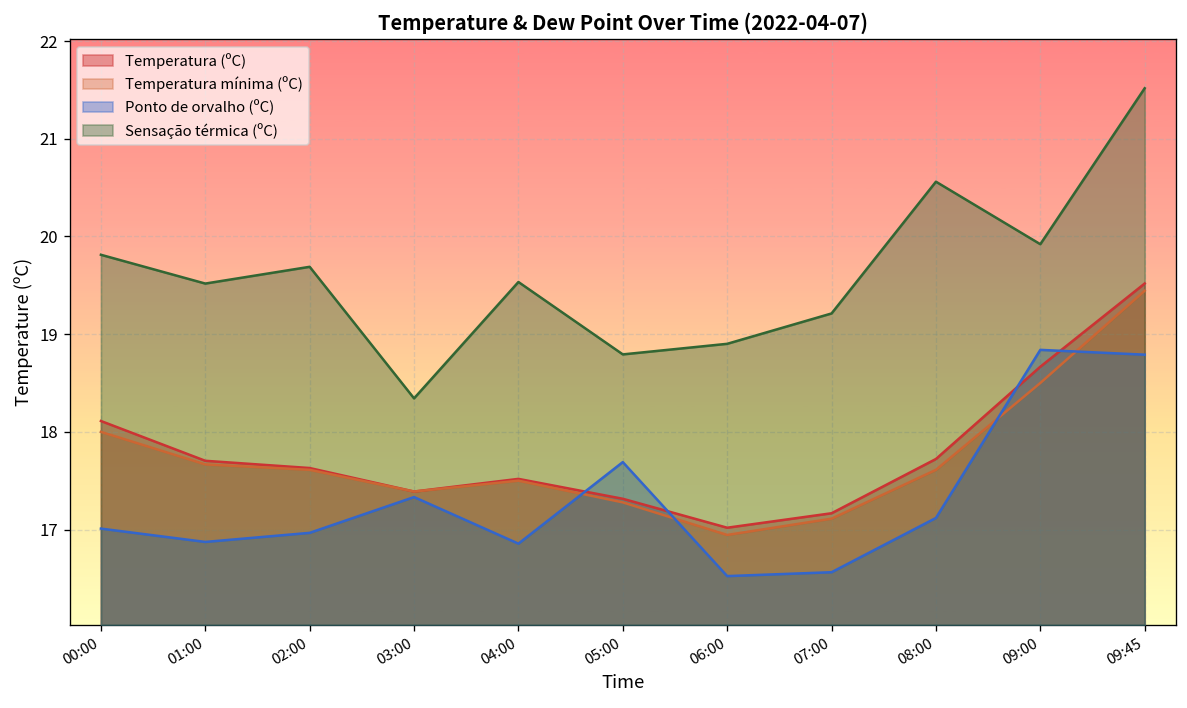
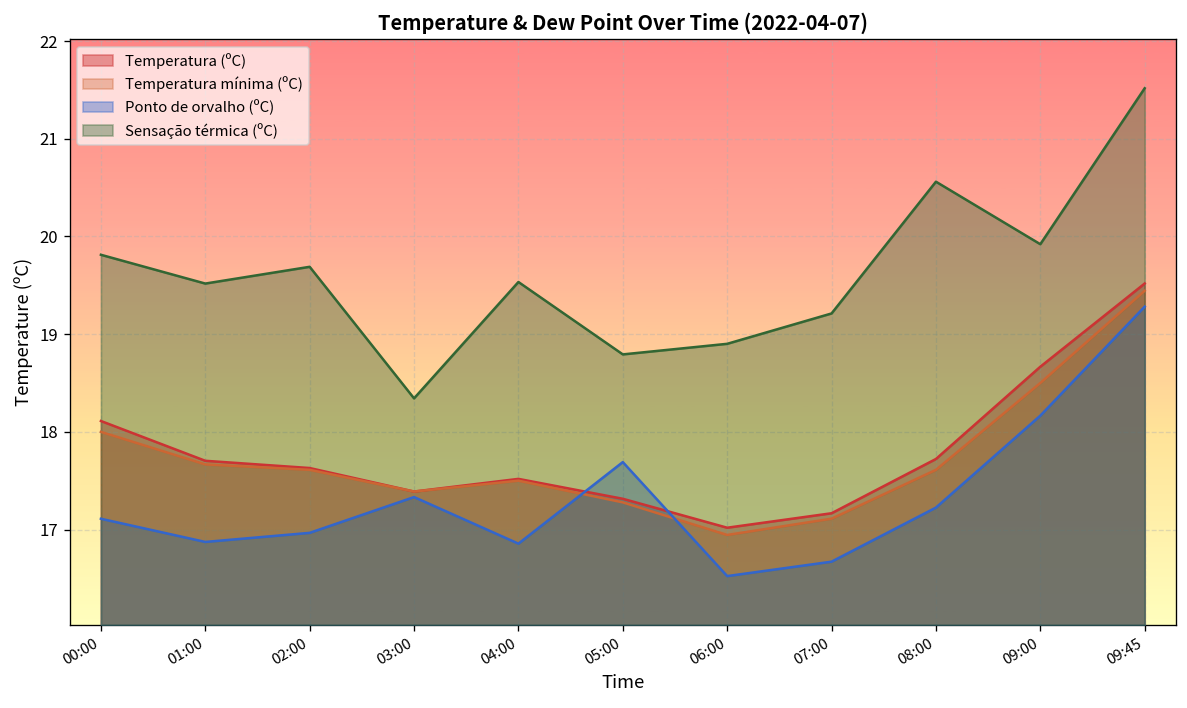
  {
    "Ponto de orvalho (ºC)": {
-     "00:00": 17.0,
+     "00:00": 17.1,
      "01:00": 16.9,
      "02:00": 17.0,
      "03:00": 17.3,
      "04:00": 16.9,
      "05:00": 17.7,
      "06:00": 16.5,
-     "07:00": 16.6,
-     "08:00": 17.1,
-     "09:00": 18.8,
-     "09:45": 18.8
+     "07:00": 16.7,
+     "08:00": 17.2,
+     "09:00": 18.2,
+     "09:45": 19.3
    },
    "Sensação térmica (ºC)": {
      "00:00": 19.8,
      "01:00": 19.5,
      "02:00": 19.7,
      "03:00": 18.3,
      "04:00": 19.5,
      "05:00": 18.8,
      "06:00": 18.9,
      "07:00": 19.2,
      "08:00": 20.6,
      "09:00": 19.9,
      "09:45": 21.5
    }
  }
